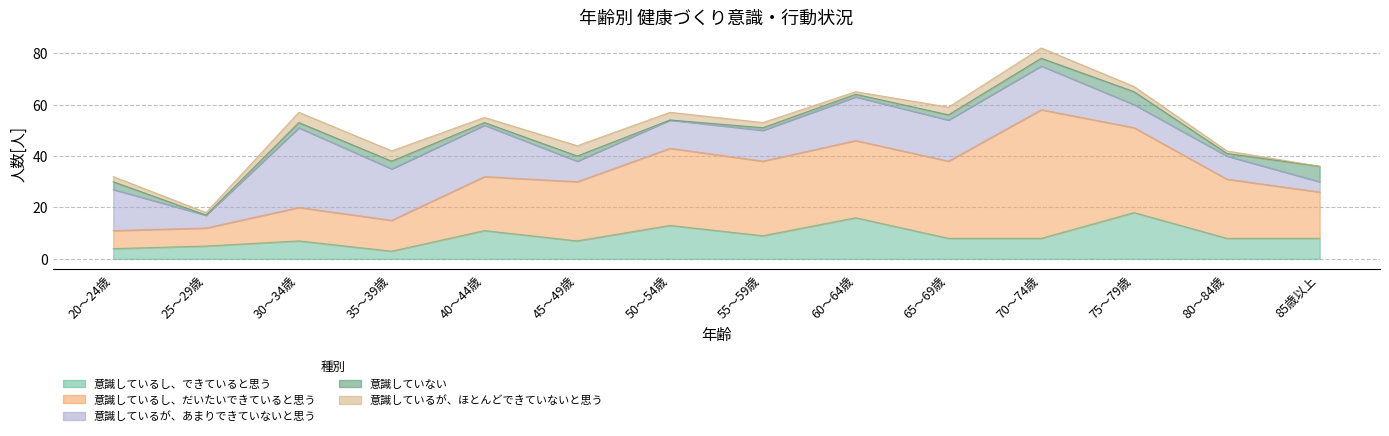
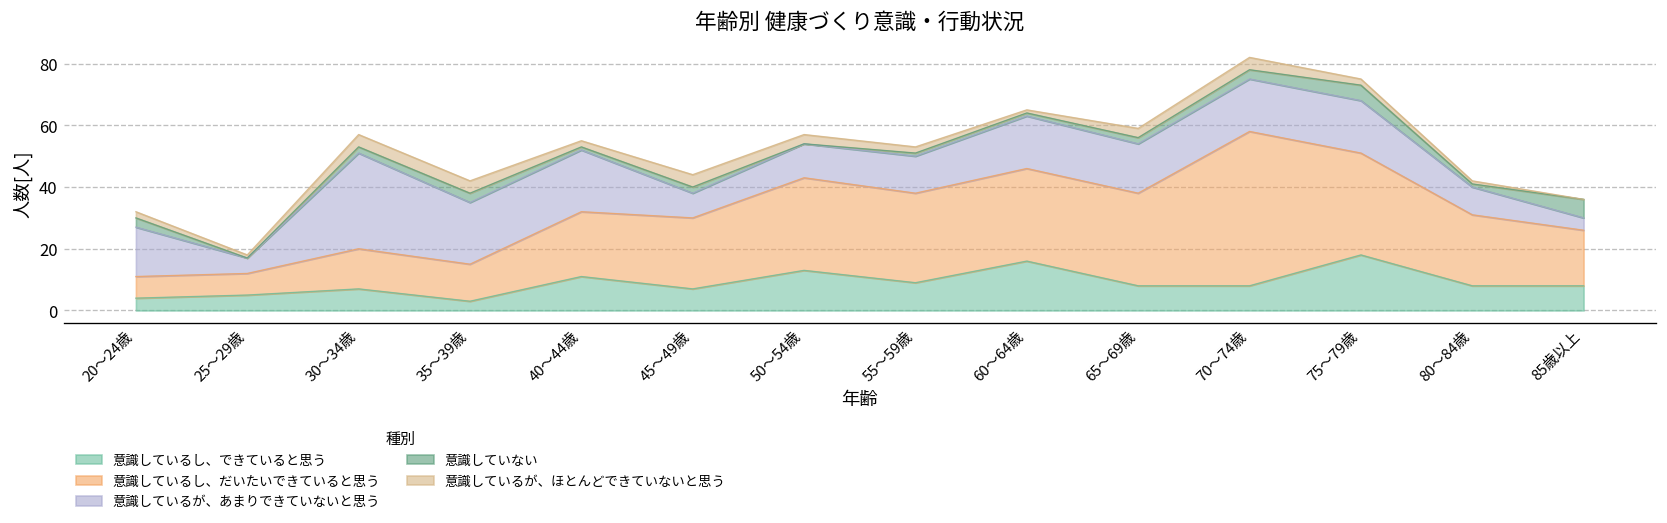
  {
    "意識しているが、あまりできていないと思う": {
      "20～24歳": 16,
      "30～34歳": 31,
      "35～39歳": 20,
      "40～44歳": 20,
      "45～49歳": 8,
      "60～64歳": 17,
      "65～69歳": 16,
      "70～74歳": 17,
-     "75～79歳": 9,
+     "75～79歳": 17,
      "80～84歳": 9,
      "85歳以上": 4
    }
  }
